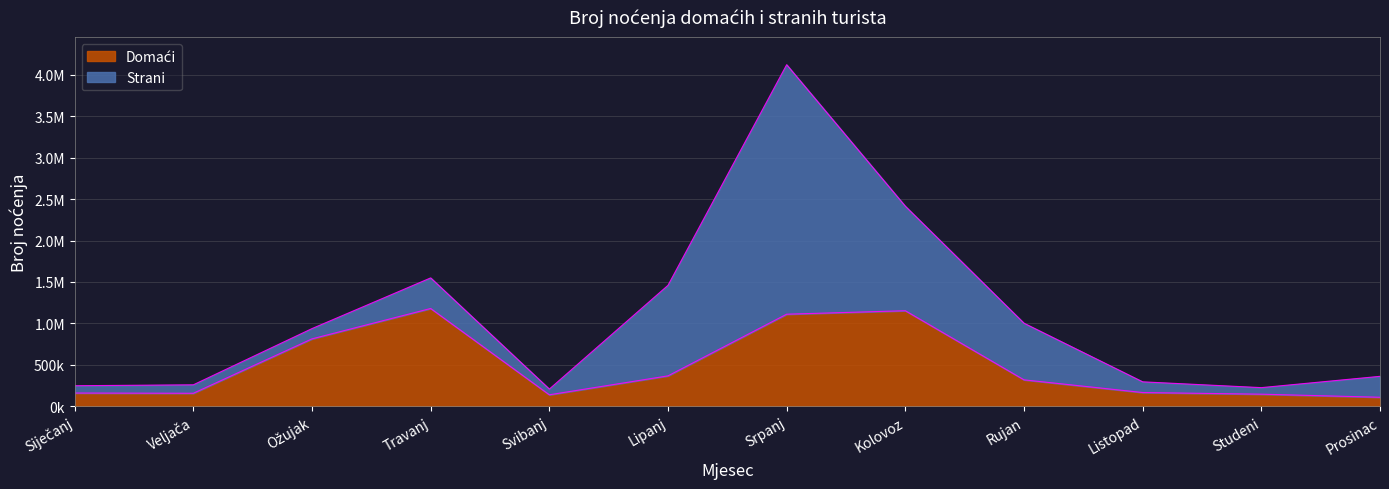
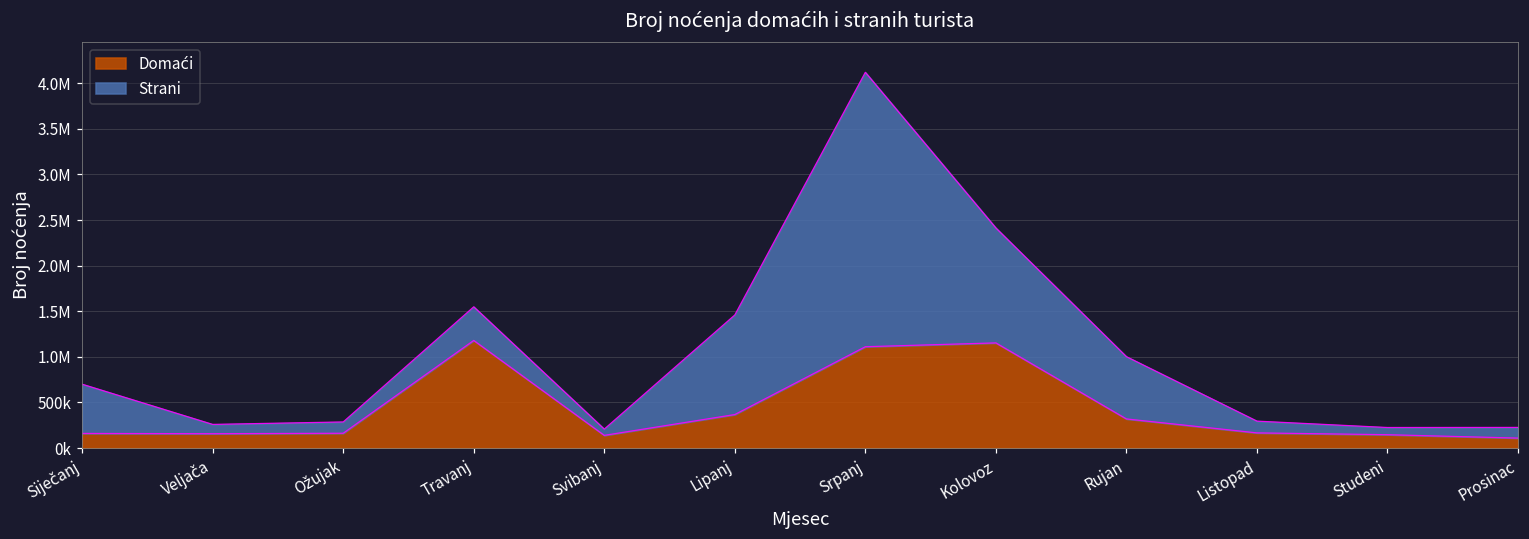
  {
    "Domaći": {
      "Siječanj": 200000,
      "Veljača": 200000,
-     "Ožujak": 800000,
+     "Ožujak": 200000,
      "Travanj": 1200000,
      "Svibanj": 100000,
      "Lipanj": 400000,
      "Srpanj": 1100000,
      "Kolovoz": 1200000,
      "Rujan": 300000,
      "Listopad": 200000,
      "Studeni": 100000,
      "Prosinac": 100000
    },
    "Strani": {
-     "Siječanj": 100000,
+     "Siječanj": 500000,
      "Veljača": 100000,
      "Ožujak": 100000,
      "Travanj": 400000,
      "Svibanj": 100000,
      "Lipanj": 1100000,
      "Srpanj": 3000000,
      "Kolovoz": 1300000,
      "Rujan": 700000,
      "Listopad": 100000,
      "Studeni": 100000,
-     "Prosinac": 300000
+     "Prosinac": 100000
    }
  }
